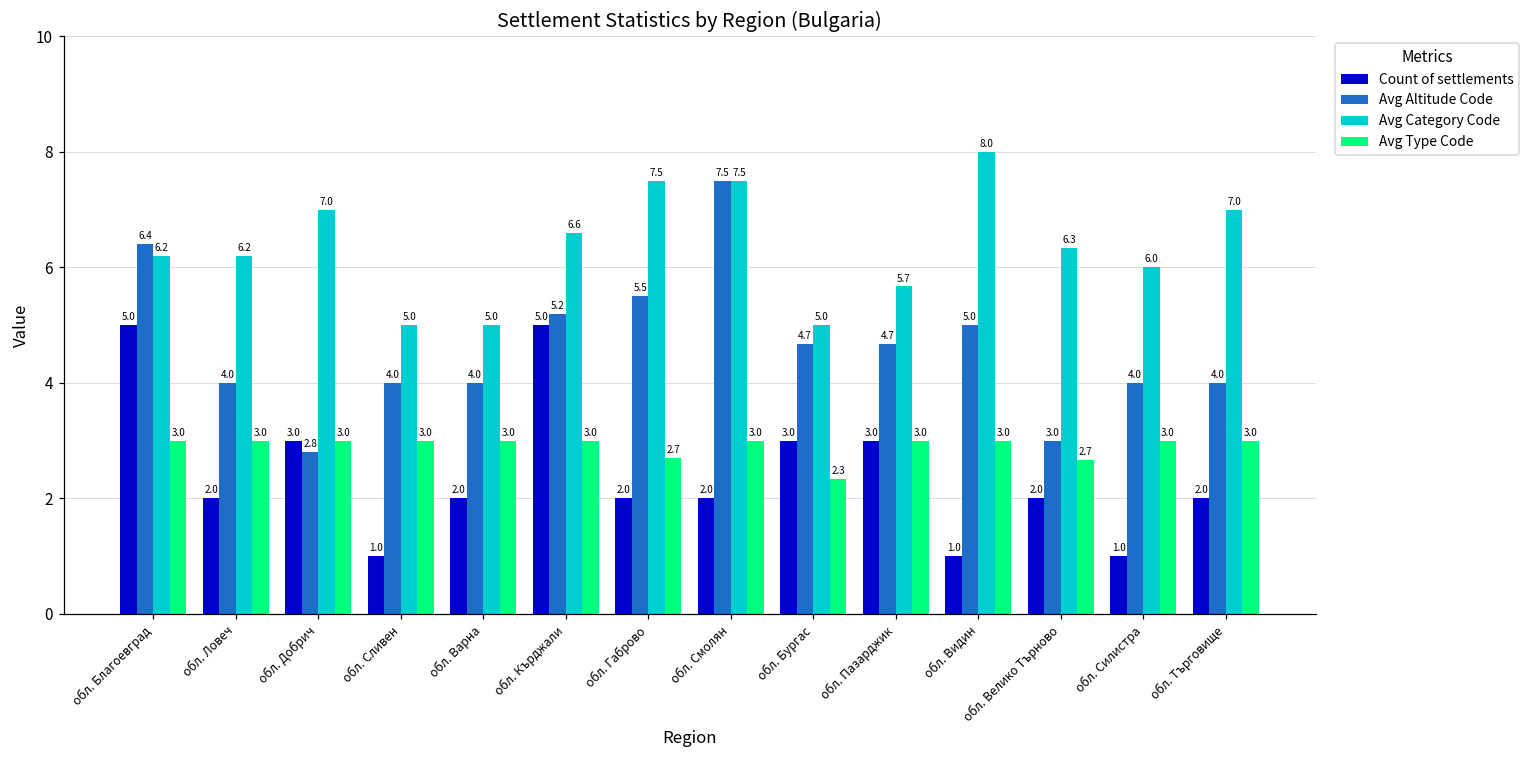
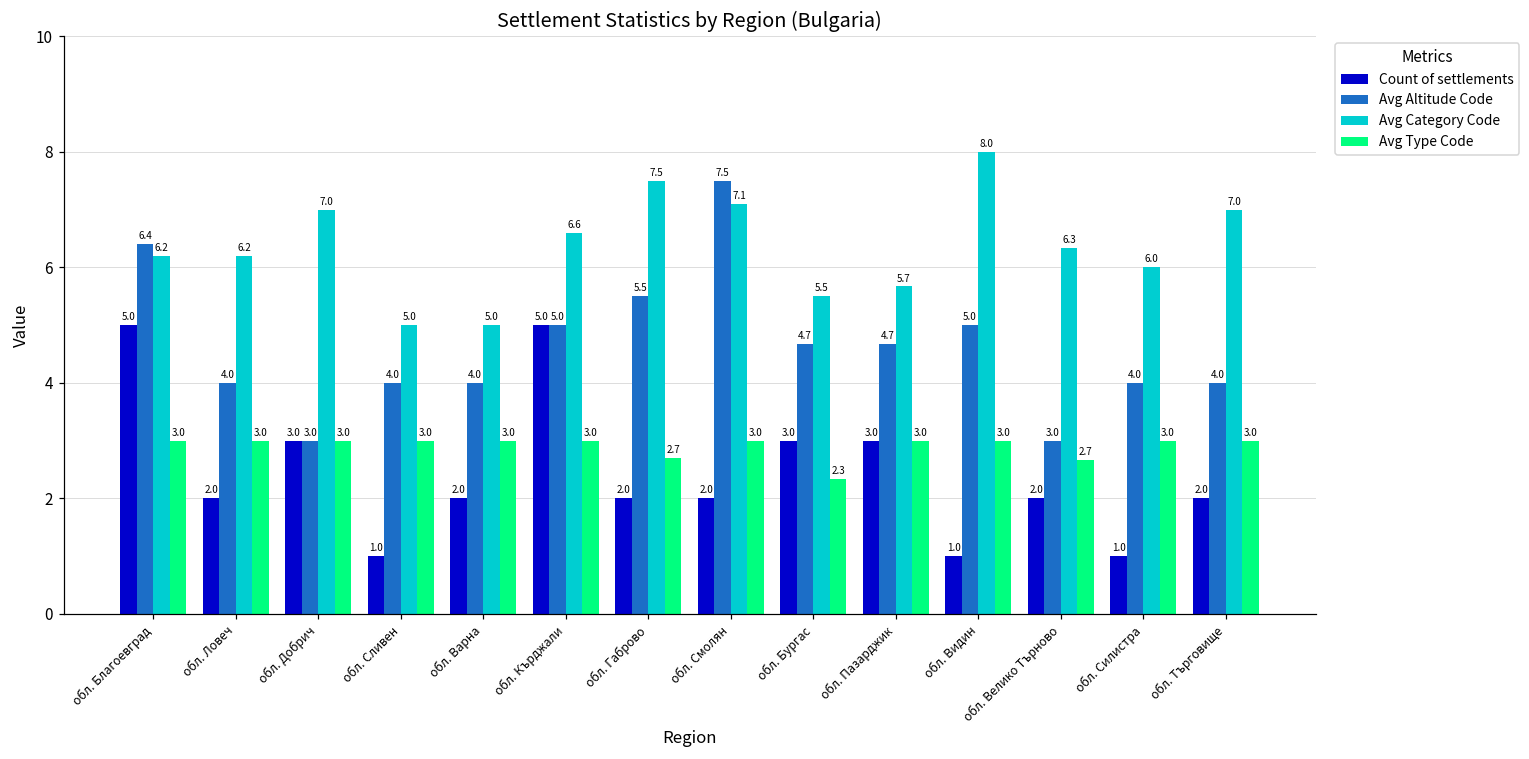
  {
    "Count of settlements": {
      "обл. Благоевград": 5.0,
      "обл. Ловеч": 2.0,
      "обл. Добрич": 3.0,
      "обл. Сливен": 1.0,
      "обл. Варна": 2.0,
      "обл. Кърджали": 5.0,
      "обл. Габрово": 2.0,
      "обл. Смолян": 2.0,
      "обл. Бургас": 3.0,
      "обл. Пазарджик": 3.0,
      "обл. Видин": 1.0,
      "обл. Велико Търново": 2.0,
      "обл. Силистра": 1.0,
      "обл. Търговище": 2.0
    },
    "Avg Altitude Code": {
      "обл. Благоевград": 6.4,
      "обл. Ловеч": 4.0,
-     "обл. Добрич": 2.8,
+     "обл. Добрич": 3.0,
      "обл. Сливен": 4.0,
      "обл. Варна": 4.0,
-     "обл. Кърджали": 5.2,
+     "обл. Кърджали": 5.0,
      "обл. Габрово": 5.5,
      "обл. Смолян": 7.5,
      "обл. Бургас": 4.7,
      "обл. Пазарджик": 4.7,
      "обл. Видин": 5.0,
      "обл. Велико Търново": 3.0,
      "обл. Силистра": 4.0,
      "обл. Търговище": 4.0
    },
    "Avg Category Code": {
      "обл. Благоевград": 6.2,
      "обл. Ловеч": 6.2,
      "обл. Добрич": 7.0,
      "обл. Сливен": 5.0,
      "обл. Варна": 5.0,
      "обл. Кърджали": 6.6,
      "обл. Габрово": 7.5,
-     "обл. Смолян": 7.5,
-     "обл. Бургас": 5.0,
+     "обл. Смолян": 7.1,
+     "обл. Бургас": 5.5,
      "обл. Пазарджик": 5.7,
      "обл. Видин": 8.0,
      "обл. Велико Търново": 6.3,
      "обл. Силистра": 6.0,
      "обл. Търговище": 7.0
    },
    "Avg Type Code": {
      "обл. Благоевград": 3.0,
      "обл. Ловеч": 3.0,
      "обл. Добрич": 3.0,
      "обл. Сливен": 3.0,
      "обл. Варна": 3.0,
      "обл. Кърджали": 3.0,
      "обл. Габрово": 2.7,
      "обл. Смолян": 3.0,
      "обл. Бургас": 2.3,
      "обл. Пазарджик": 3.0,
      "обл. Видин": 3.0,
      "обл. Велико Търново": 2.7,
      "обл. Силистра": 3.0,
      "обл. Търговище": 3.0
    }
  }
